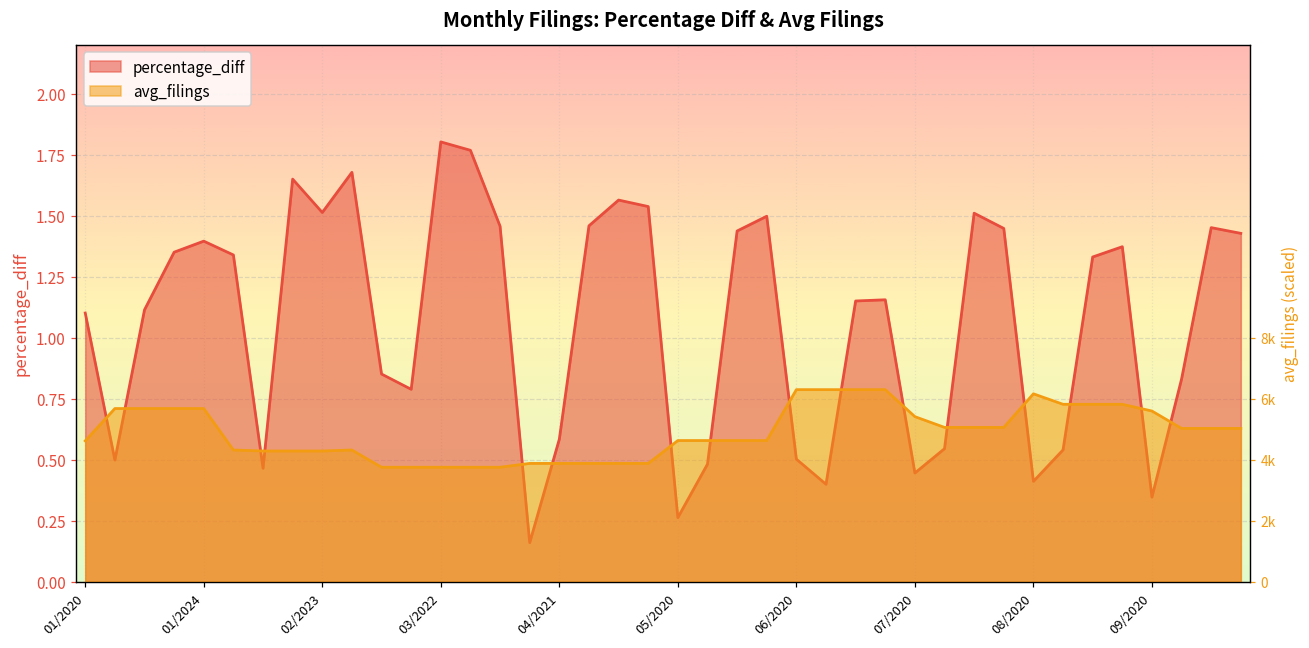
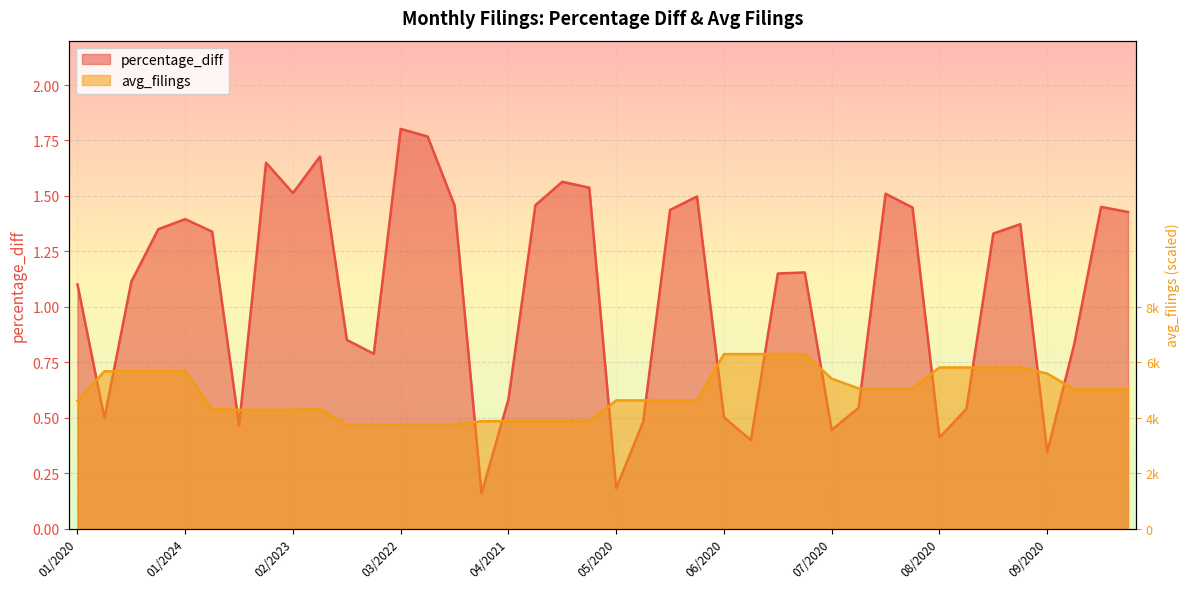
  {
    "percentage_diff": {
      "01/2020": 1.10,
      "01/2024": 1.40,
      "02/2023": 1.51,
      "03/2022": 1.80,
      "04/2021": 0.58,
-     "05/2020": 0.26,
+     "05/2020": 0.18,
      "06/2020": 0.50,
      "07/2020": 0.45,
      "08/2020": 0.41,
      "09/2020": 0.35
    },
    "avg_filings": {
      "01/2020": 4600,
      "01/2024": 5700,
      "02/2023": 4300,
      "03/2022": 3800,
      "04/2021": 3900,
      "05/2020": 4600,
      "06/2020": 6300,
      "07/2020": 5400,
-     "08/2020": 6200,
+     "08/2020": 5800,
      "09/2020": 5600
    }
  }
